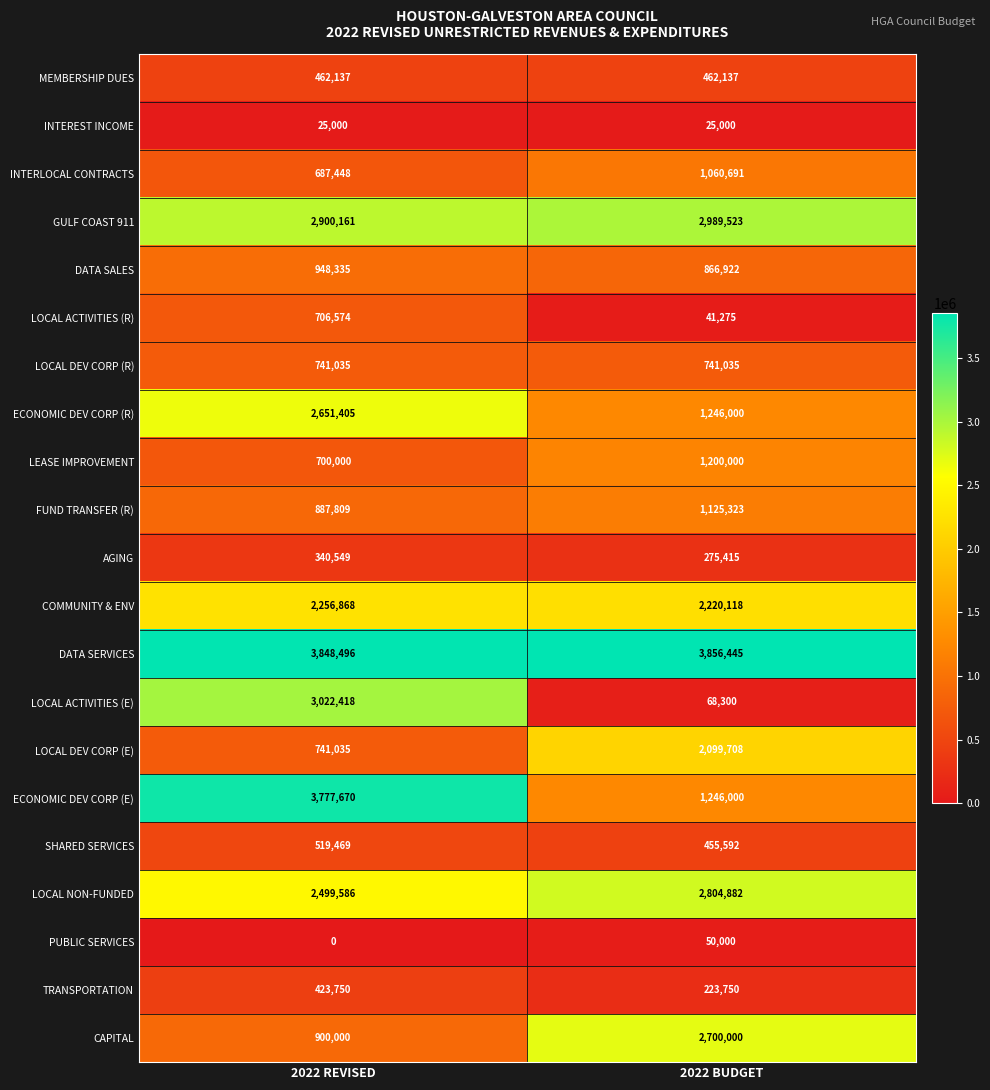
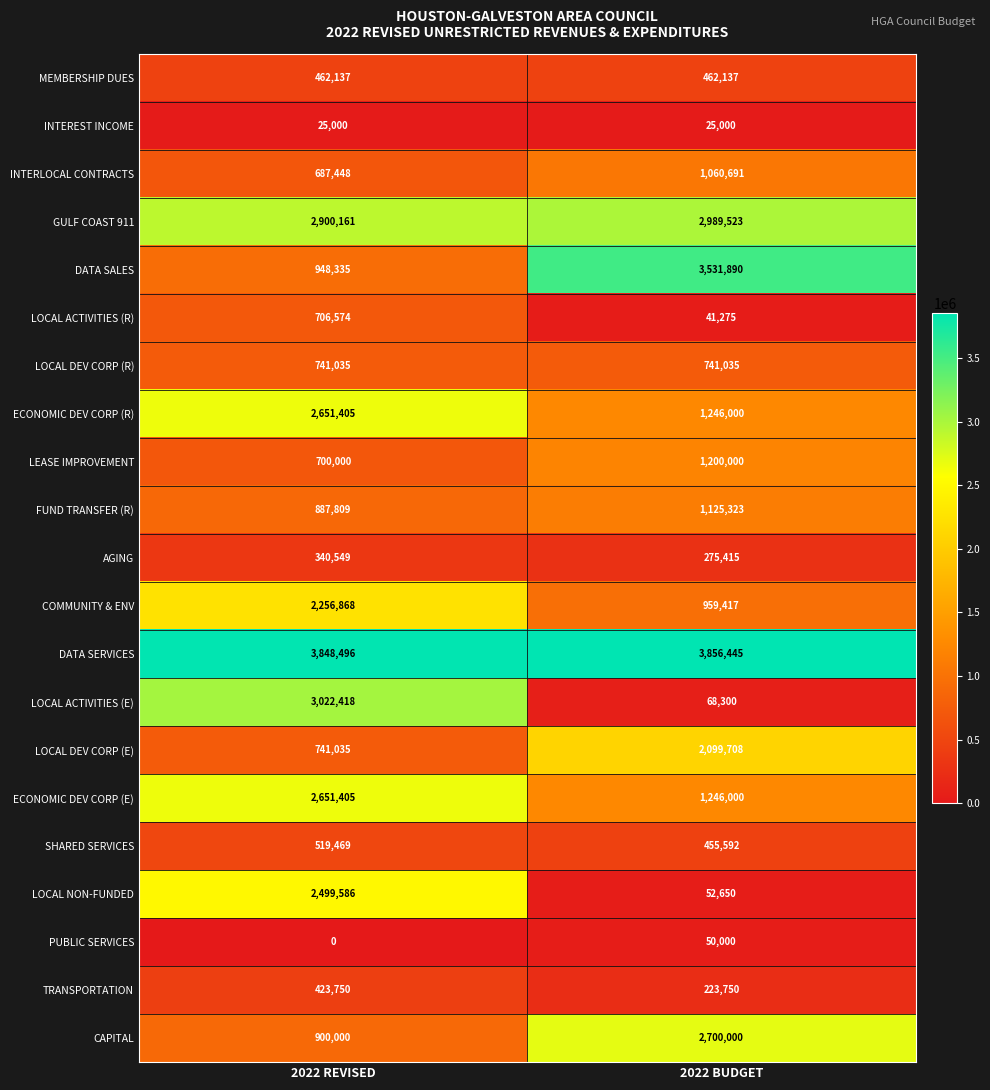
  {
    "MEMBERSHIP DUES": {
      "2022 REVISED": "462,137",
      "2022 BUDGET": "462,137"
    },
    "INTEREST INCOME": {
      "2022 REVISED": "25,000",
      "2022 BUDGET": "25,000"
    },
    "INTERLOCAL CONTRACTS": {
      "2022 REVISED": "687,448",
      "2022 BUDGET": "1,060,691"
    },
    "GULF COAST 911": {
      "2022 REVISED": "2,900,161",
      "2022 BUDGET": "2,989,523"
    },
    "DATA SALES": {
      "2022 REVISED": "948,335",
-     "2022 BUDGET": "866,922"
+     "2022 BUDGET": "3,531,890"
    },
    "LOCAL ACTIVITIES (R)": {
      "2022 REVISED": "706,574",
      "2022 BUDGET": "41,275"
    },
    "LOCAL DEV CORP (R)": {
      "2022 REVISED": "741,035",
      "2022 BUDGET": "741,035"
    },
    "ECONOMIC DEV CORP (R)": {
      "2022 REVISED": "2,651,405",
      "2022 BUDGET": "1,246,000"
    },
    "LEASE IMPROVEMENT": {
      "2022 REVISED": "700,000",
      "2022 BUDGET": "1,200,000"
    },
    "FUND TRANSFER (R)": {
      "2022 REVISED": "887,809",
      "2022 BUDGET": "1,125,323"
    },
    "AGING": {
      "2022 REVISED": "340,549",
      "2022 BUDGET": "275,415"
    },
    "COMMUNITY & ENV": {
      "2022 REVISED": "2,256,868",
-     "2022 BUDGET": "2,220,118"
+     "2022 BUDGET": "959,417"
    },
    "DATA SERVICES": {
      "2022 REVISED": "3,848,496",
      "2022 BUDGET": "3,856,445"
    },
    "LOCAL ACTIVITIES (E)": {
      "2022 REVISED": "3,022,418",
      "2022 BUDGET": "68,300"
    },
    "LOCAL DEV CORP (E)": {
      "2022 REVISED": "741,035",
      "2022 BUDGET": "2,099,708"
    },
    "ECONOMIC DEV CORP (E)": {
-     "2022 REVISED": "3,777,670",
+     "2022 REVISED": "2,651,405",
      "2022 BUDGET": "1,246,000"
    },
    "SHARED SERVICES": {
      "2022 REVISED": "519,469",
      "2022 BUDGET": "455,592"
    },
    "LOCAL NON-FUNDED": {
      "2022 REVISED": "2,499,586",
-     "2022 BUDGET": "2,804,882"
+     "2022 BUDGET": "52,650"
    },
    "PUBLIC SERVICES": {
      "2022 REVISED": "0",
      "2022 BUDGET": "50,000"
    },
    "TRANSPORTATION": {
      "2022 REVISED": "423,750",
      "2022 BUDGET": "223,750"
    },
    "CAPITAL": {
      "2022 REVISED": "900,000",
      "2022 BUDGET": "2,700,000"
    }
  }
